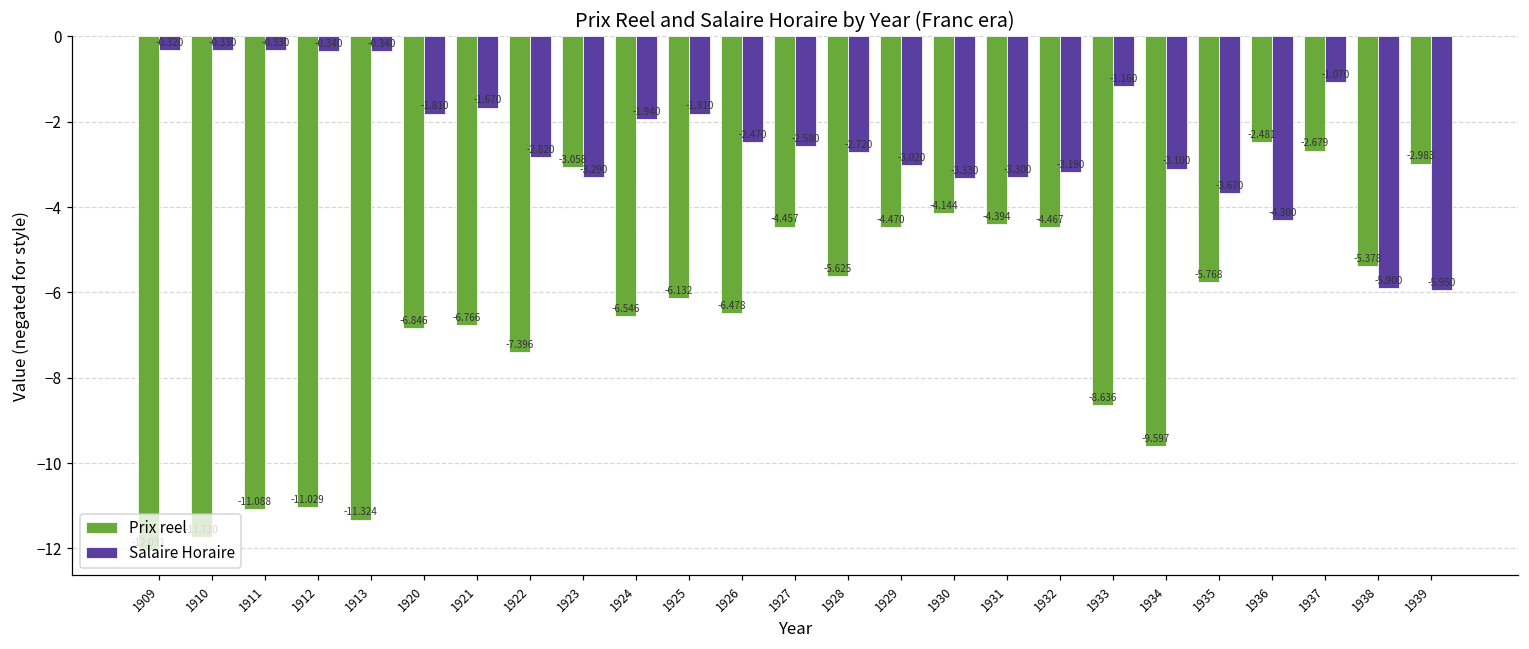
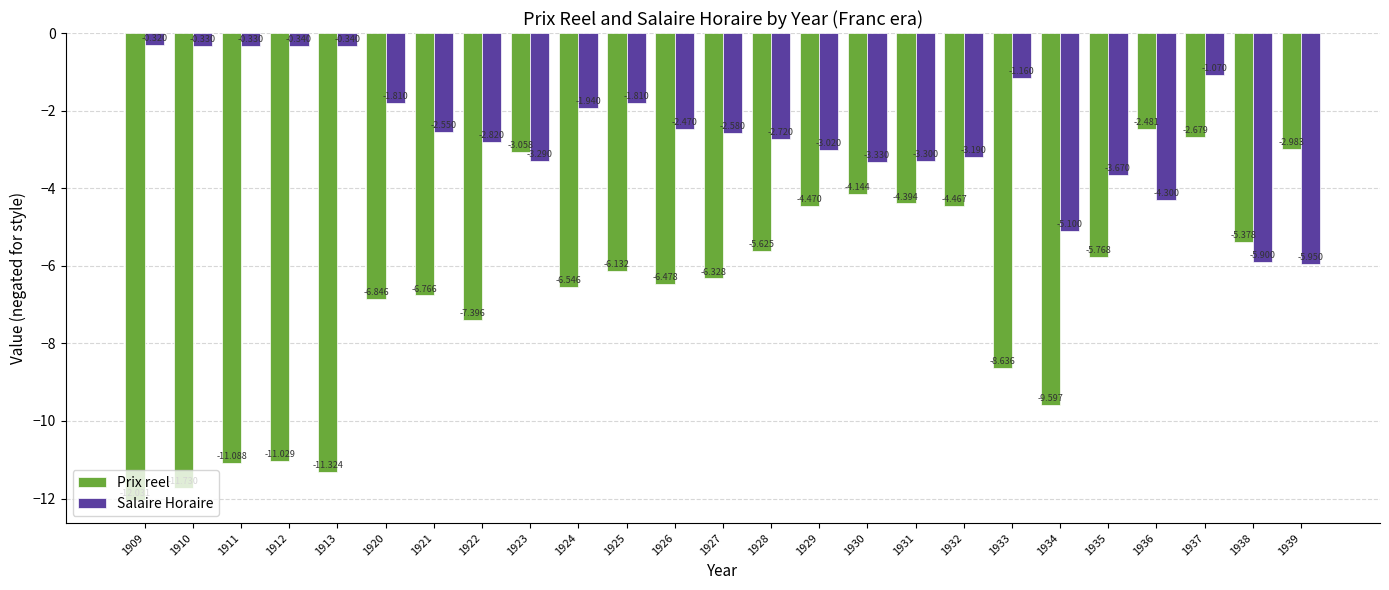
  {
    "Prix reel": {
      "1911": -11.088,
      "1912": -11.029,
      "1913": -11.324,
      "1920": -6.846,
      "1921": -6.766,
      "1922": -7.396,
      "1923": -3.058,
      "1924": -6.546,
      "1925": -6.132,
      "1926": -6.478,
-     "1927": -4.457,
+     "1927": -6.328,
      "1928": -5.625,
      "1929": -4.470,
      "1930": -4.144,
      "1931": -4.394,
      "1932": -4.467,
      "1933": -8.636,
      "1934": -9.597,
      "1935": -5.768,
      "1936": -2.481,
      "1937": -2.679,
      "1938": -5.378,
      "1939": -2.983
    },
    "Salaire Horaire": {
      "1909": -0.320,
      "1910": -0.330,
      "1911": -0.330,
      "1912": -0.340,
      "1913": -0.340,
      "1920": -1.810,
-     "1921": -1.670,
+     "1921": -2.550,
      "1922": -2.820,
      "1923": -3.290,
      "1924": -1.940,
      "1925": -1.810,
      "1926": -2.470,
      "1927": -2.580,
      "1928": -2.720,
      "1929": -3.020,
      "1930": -3.330,
      "1931": -3.300,
      "1932": -3.190,
      "1933": -1.160,
-     "1934": -3.100,
+     "1934": -5.100,
      "1935": -3.670,
      "1936": -4.300,
      "1937": -1.070,
      "1938": -5.900,
      "1939": -5.950
    }
  }
